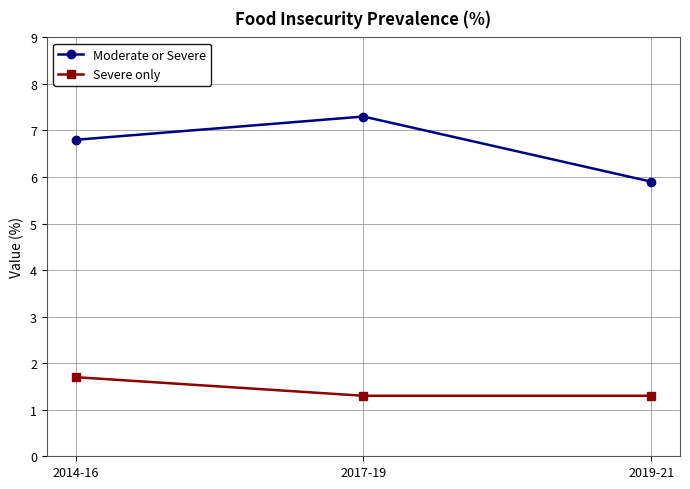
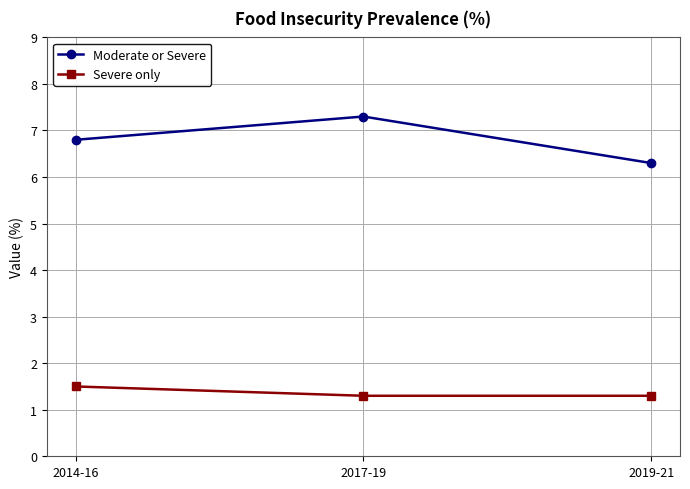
  {
    "Moderate or Severe": {
      "2014-16": 6.8,
      "2017-19": 7.3,
-     "2019-21": 5.9
+     "2019-21": 6.3
    },
    "Severe only": {
-     "2014-16": 1.7,
+     "2014-16": 1.5,
      "2017-19": 1.3,
      "2019-21": 1.3
    }
  }
